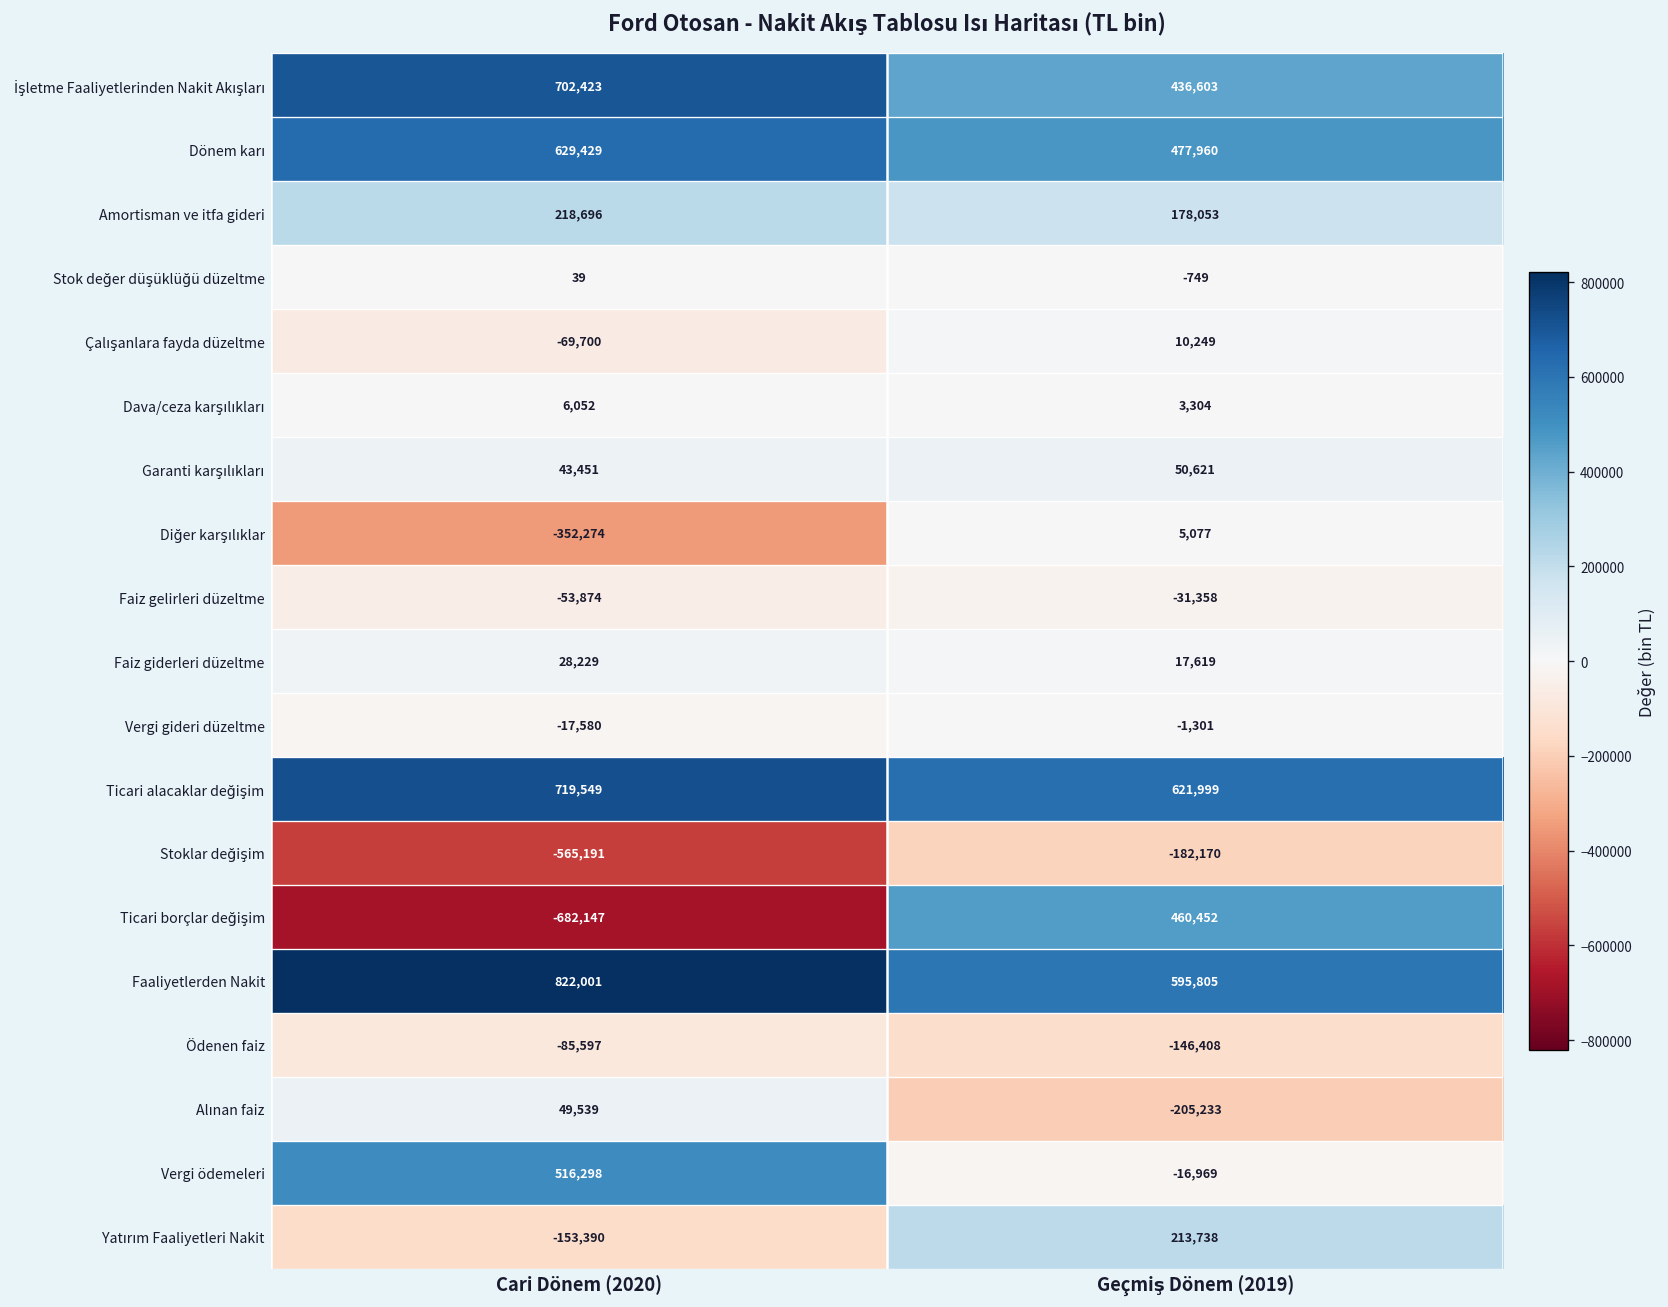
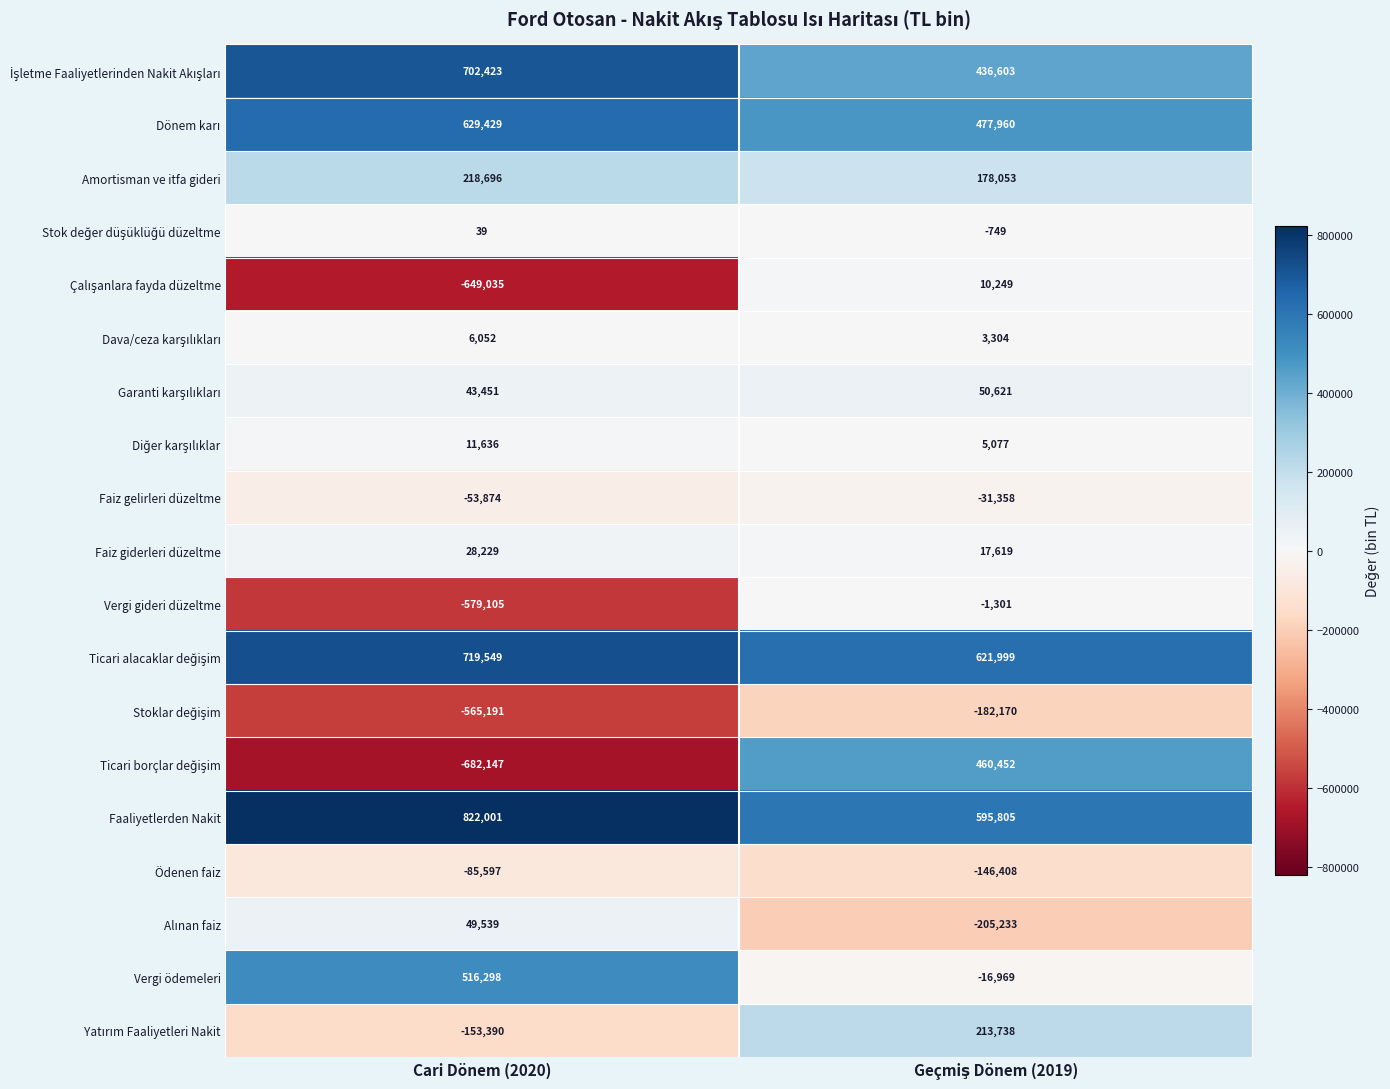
  {
    "İşletme Faaliyetlerinden Nakit Akışları": {
      "Cari Dönem (2020)": "702,423",
      "Geçmiş Dönem (2019)": "436,603"
    },
    "Dönem karı": {
      "Cari Dönem (2020)": "629,429",
      "Geçmiş Dönem (2019)": "477,960"
    },
    "Amortisman ve itfa gideri": {
      "Cari Dönem (2020)": "218,696",
      "Geçmiş Dönem (2019)": "178,053"
    },
    "Stok değer düşüklüğü düzeltme": {
      "Cari Dönem (2020)": "39",
      "Geçmiş Dönem (2019)": "-749"
    },
    "Çalışanlara fayda düzeltme": {
-     "Cari Dönem (2020)": "-69,700",
+     "Cari Dönem (2020)": "-649,035",
      "Geçmiş Dönem (2019)": "10,249"
    },
    "Dava/ceza karşılıkları": {
      "Cari Dönem (2020)": "6,052",
      "Geçmiş Dönem (2019)": "3,304"
    },
    "Garanti karşılıkları": {
      "Cari Dönem (2020)": "43,451",
      "Geçmiş Dönem (2019)": "50,621"
    },
    "Diğer karşılıklar": {
-     "Cari Dönem (2020)": "-352,274",
+     "Cari Dönem (2020)": "11,636",
      "Geçmiş Dönem (2019)": "5,077"
    },
    "Faiz gelirleri düzeltme": {
      "Cari Dönem (2020)": "-53,874",
      "Geçmiş Dönem (2019)": "-31,358"
    },
    "Faiz giderleri düzeltme": {
      "Cari Dönem (2020)": "28,229",
      "Geçmiş Dönem (2019)": "17,619"
    },
    "Vergi gideri düzeltme": {
-     "Cari Dönem (2020)": "-17,580",
+     "Cari Dönem (2020)": "-579,105",
      "Geçmiş Dönem (2019)": "-1,301"
    },
    "Ticari alacaklar değişim": {
      "Cari Dönem (2020)": "719,549",
      "Geçmiş Dönem (2019)": "621,999"
    },
    "Stoklar değişim": {
      "Cari Dönem (2020)": "-565,191",
      "Geçmiş Dönem (2019)": "-182,170"
    },
    "Ticari borçlar değişim": {
      "Cari Dönem (2020)": "-682,147",
      "Geçmiş Dönem (2019)": "460,452"
    },
    "Faaliyetlerden Nakit": {
      "Cari Dönem (2020)": "822,001",
      "Geçmiş Dönem (2019)": "595,805"
    },
    "Ödenen faiz": {
      "Cari Dönem (2020)": "-85,597",
      "Geçmiş Dönem (2019)": "-146,408"
    },
    "Alınan faiz": {
      "Cari Dönem (2020)": "49,539",
      "Geçmiş Dönem (2019)": "-205,233"
    },
    "Vergi ödemeleri": {
      "Cari Dönem (2020)": "516,298",
      "Geçmiş Dönem (2019)": "-16,969"
    },
    "Yatırım Faaliyetleri Nakit": {
      "Cari Dönem (2020)": "-153,390",
      "Geçmiş Dönem (2019)": "213,738"
    }
  }
